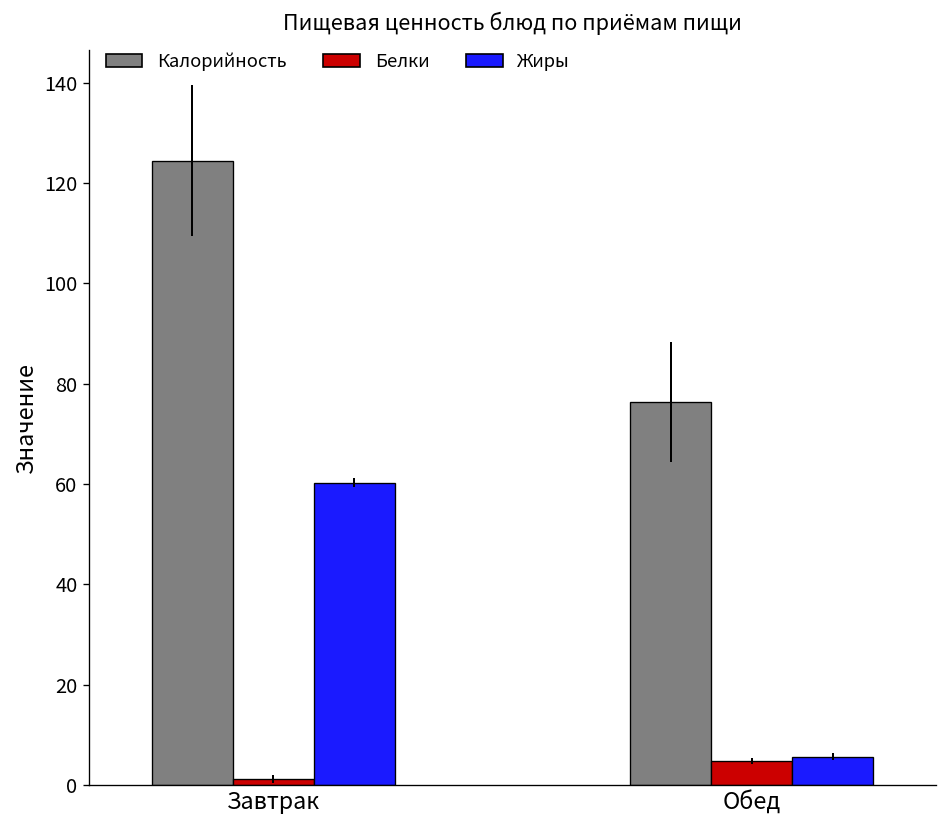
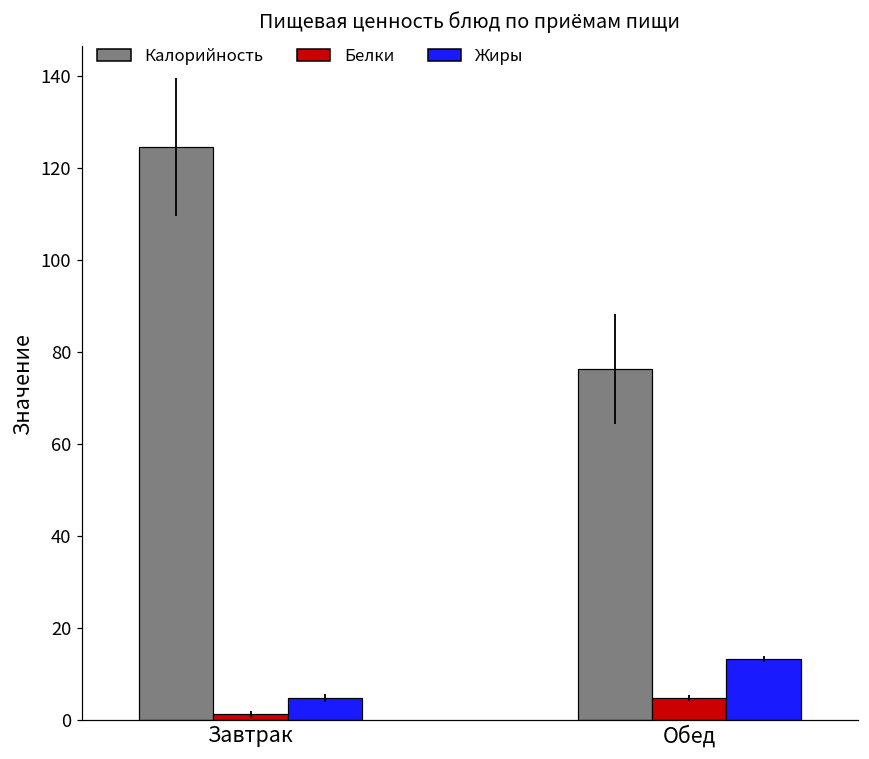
  {
    "Калорийность": {
      "Завтрак": 125,
      "Обед": 76
    },
    "Белки": {
      "Завтрак": 1,
      "Обед": 5
    },
    "Жиры": {
-     "Завтрак": 60,
-     "Обед": 6
+     "Завтрак": 5,
+     "Обед": 13
    }
  }
